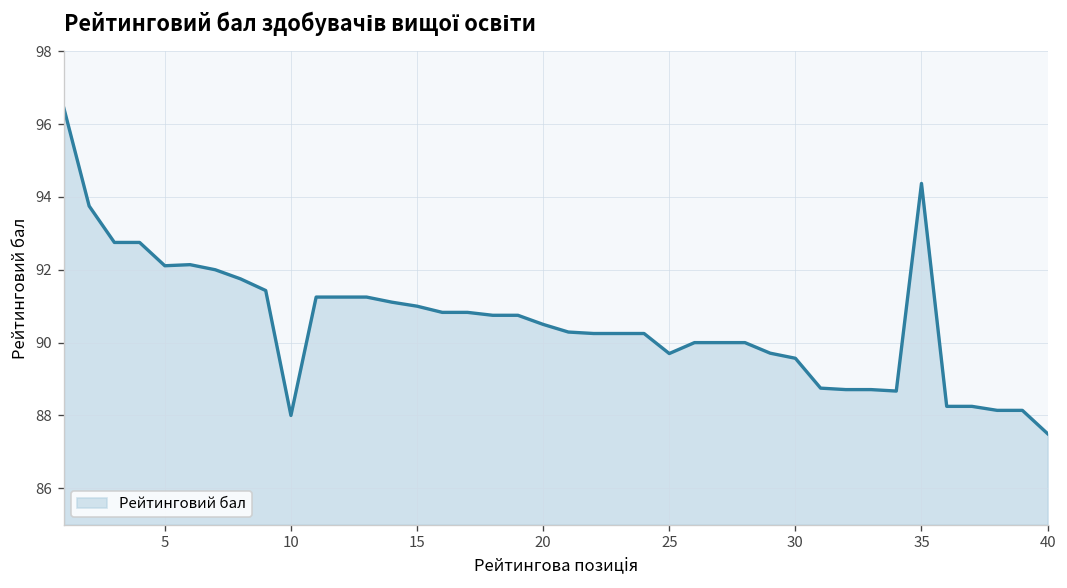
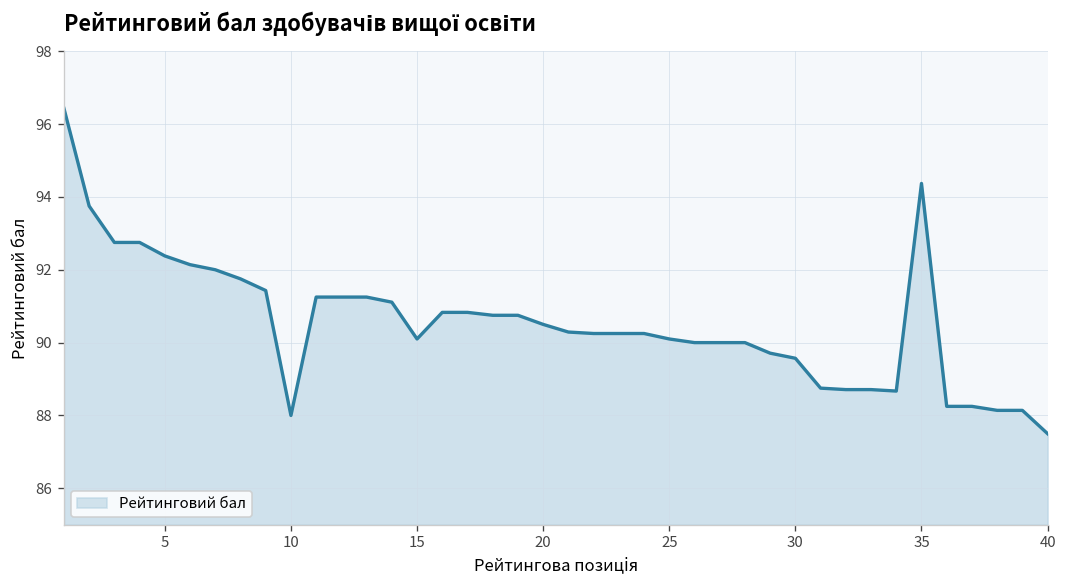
  {
-   "5": 92.1,
+   "5": 92.4,
    "10": 88.0,
-   "15": 91.0,
+   "15": 90.1,
    "20": 90.5,
-   "25": 89.7,
+   "25": 90.1,
    "30": 89.6,
    "35": 94.4,
    "40": 87.5
  }
